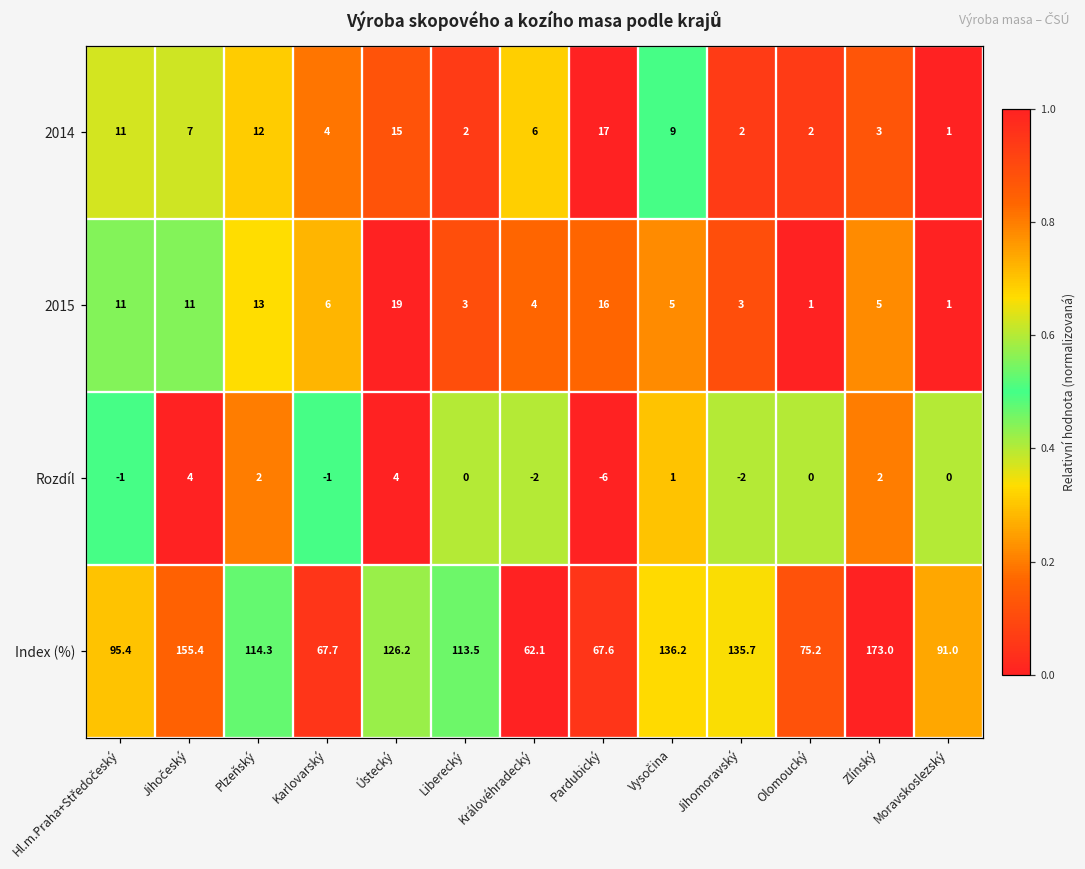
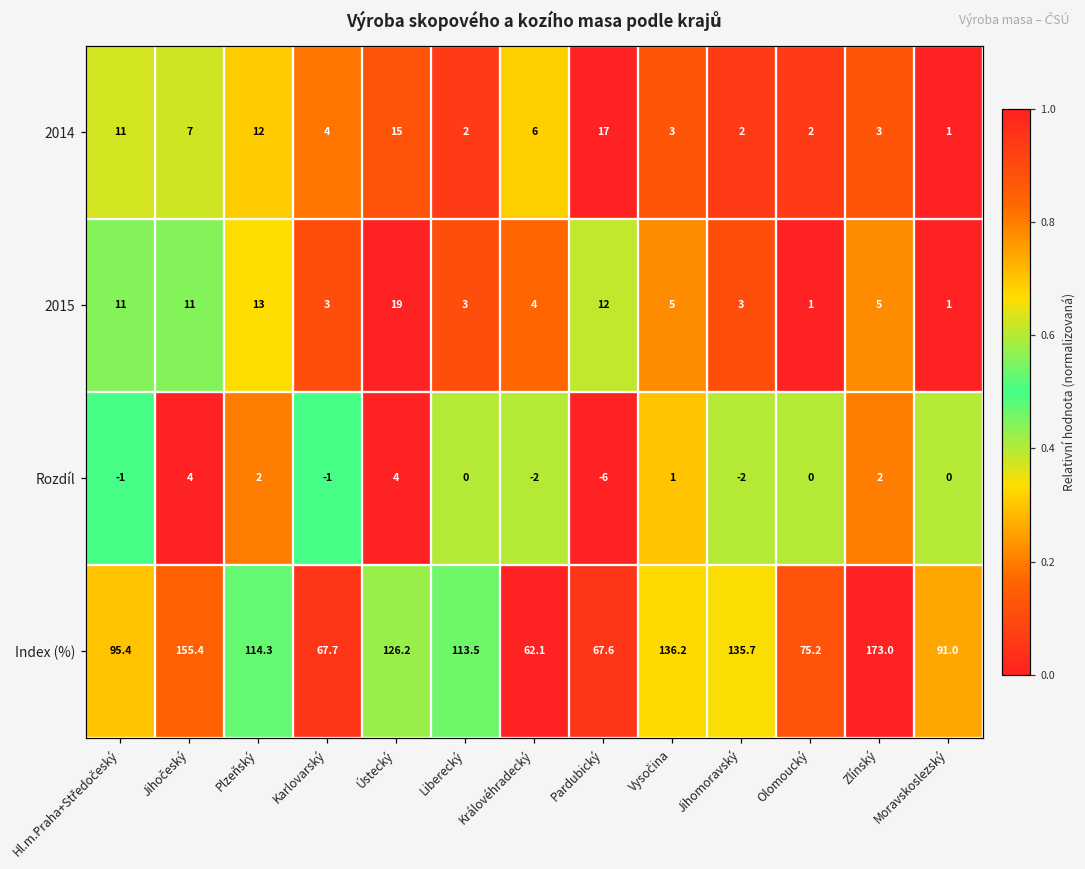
  {
    "2014": {
      "Hl.m.Praha+Středočeský": 11,
      "Jihočeský": 7,
      "Plzeňský": 12,
      "Karlovarský": 4,
      "Ústecký": 15,
      "Liberecký": 2,
      "Královéhradecký": 6,
      "Pardubický": 17,
-     "Vysočina": 9,
+     "Vysočina": 3,
      "Jihomoravský": 2,
      "Olomoucký": 2,
      "Zlínský": 3,
      "Moravskoslezský": 1
    },
    "2015": {
      "Hl.m.Praha+Středočeský": 11,
      "Jihočeský": 11,
      "Plzeňský": 13,
-     "Karlovarský": 6,
+     "Karlovarský": 3,
      "Ústecký": 19,
      "Liberecký": 3,
      "Královéhradecký": 4,
-     "Pardubický": 16,
+     "Pardubický": 12,
      "Vysočina": 5,
      "Jihomoravský": 3,
      "Olomoucký": 1,
      "Zlínský": 5,
      "Moravskoslezský": 1
    },
    "Rozdíl": {
      "Hl.m.Praha+Středočeský": -1,
      "Jihočeský": 4,
      "Plzeňský": 2,
      "Karlovarský": -1,
      "Ústecký": 4,
      "Liberecký": 0,
      "Královéhradecký": -2,
      "Pardubický": -6,
      "Vysočina": 1,
      "Jihomoravský": -2,
      "Olomoucký": 0,
      "Zlínský": 2,
      "Moravskoslezský": 0
    },
    "Index (%)": {
      "Hl.m.Praha+Středočeský": 95.4,
      "Jihočeský": 155.4,
      "Plzeňský": 114.3,
      "Karlovarský": 67.7,
      "Ústecký": 126.2,
      "Liberecký": 113.5,
      "Královéhradecký": 62.1,
      "Pardubický": 67.6,
      "Vysočina": 136.2,
      "Jihomoravský": 135.7,
      "Olomoucký": 75.2,
      "Zlínský": 173.0,
      "Moravskoslezský": 91.0
    }
  }
